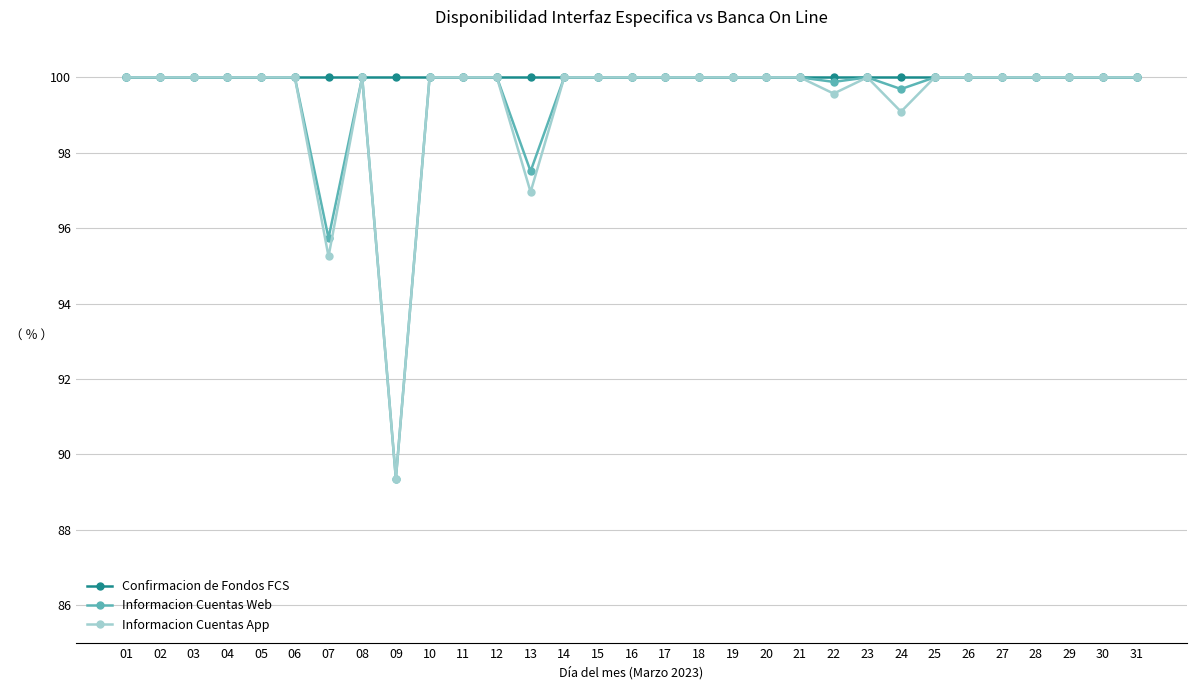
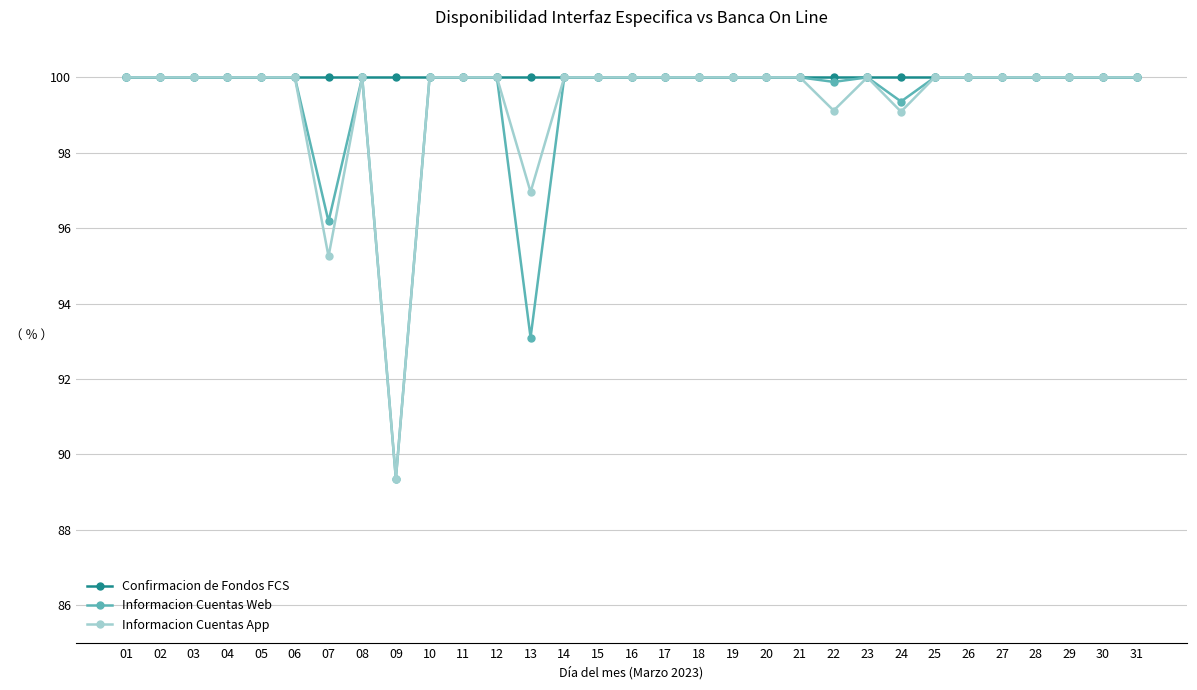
  {
    "Confirmacion de Fondos FCS": {
      "07": 100.0,
      "09": 100.0,
      "13": 100.0,
      "22": 100.0,
      "24": 100.0
    },
    "Informacion Cuentas Web": {
-     "07": 95.7,
-     "13": 97.5,
+     "07": 96.2,
+     "13": 93.1,
      "22": 99.9,
-     "24": 99.7
+     "24": 99.4
    },
    "Informacion Cuentas App": {
      "07": 95.3,
      "13": 97.0,
-     "22": 99.6,
+     "22": 99.1,
      "24": 99.1
    }
  }
